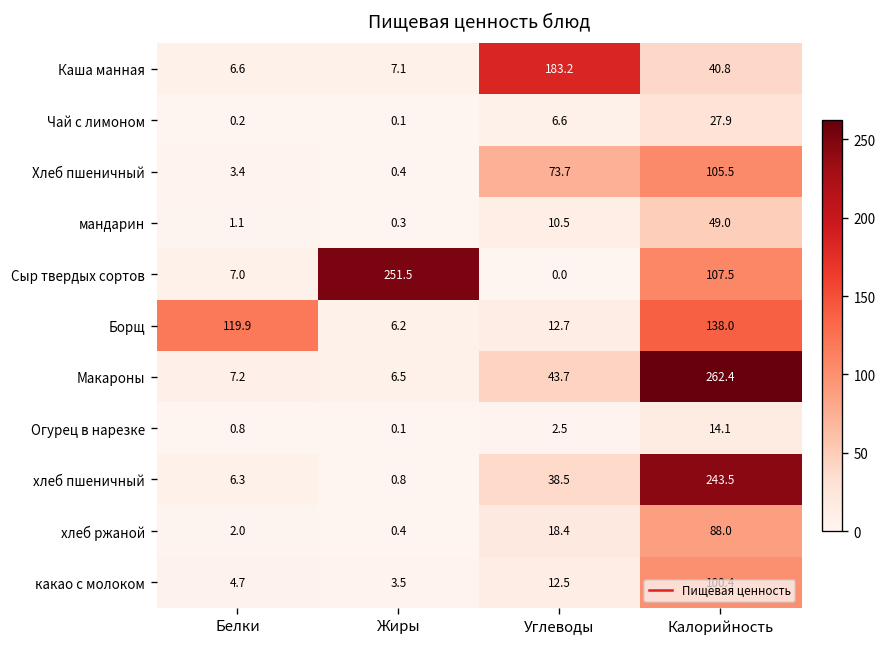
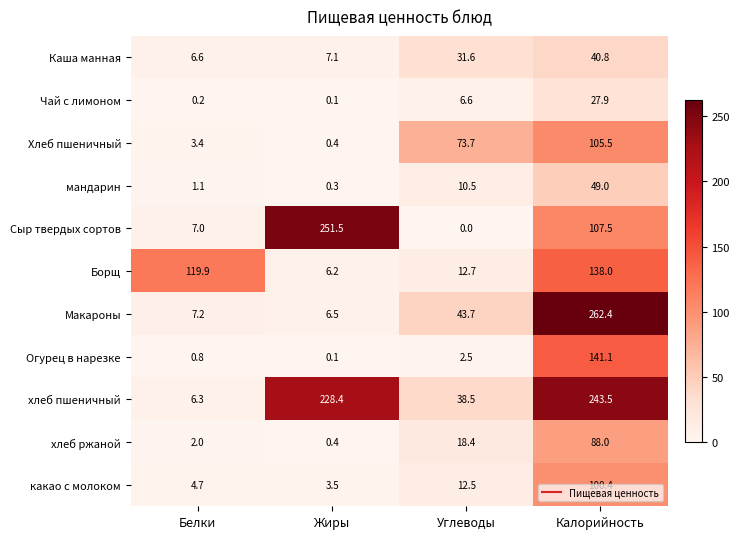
  {
    "Каша манная": {
      "Белки": 6.6,
      "Жиры": 7.1,
-     "Углеводы": 183.2,
+     "Углеводы": 31.6,
      "Калорийность": 40.8
    },
    "Чай с лимоном": {
      "Белки": 0.2,
      "Жиры": 0.1,
      "Углеводы": 6.6,
      "Калорийность": 27.9
    },
    "Хлеб пшеничный": {
      "Белки": 3.4,
      "Жиры": 0.4,
      "Углеводы": 73.7,
      "Калорийность": 105.5
    },
    "мандарин": {
      "Белки": 1.1,
      "Жиры": 0.3,
      "Углеводы": 10.5,
      "Калорийность": 49.0
    },
    "Сыр твердых сортов": {
      "Белки": 7.0,
      "Жиры": 251.5,
      "Углеводы": 0.0,
      "Калорийность": 107.5
    },
    "Борщ": {
      "Белки": 119.9,
      "Жиры": 6.2,
      "Углеводы": 12.7,
      "Калорийность": 138.0
    },
    "Макароны": {
      "Белки": 7.2,
      "Жиры": 6.5,
      "Углеводы": 43.7,
      "Калорийность": 262.4
    },
    "Огурец в нарезке": {
      "Белки": 0.8,
      "Жиры": 0.1,
      "Углеводы": 2.5,
-     "Калорийность": 14.1
+     "Калорийность": 141.1
    },
    "хлеб пшеничный": {
      "Белки": 6.3,
-     "Жиры": 0.8,
+     "Жиры": 228.4,
      "Углеводы": 38.5,
      "Калорийность": 243.5
    },
    "хлеб ржаной": {
      "Белки": 2.0,
      "Жиры": 0.4,
      "Углеводы": 18.4,
      "Калорийность": 88.0
    },
    "какао с молоком": {
      "Белки": 4.7,
      "Жиры": 3.5,
      "Углеводы": 12.5
    }
  }
